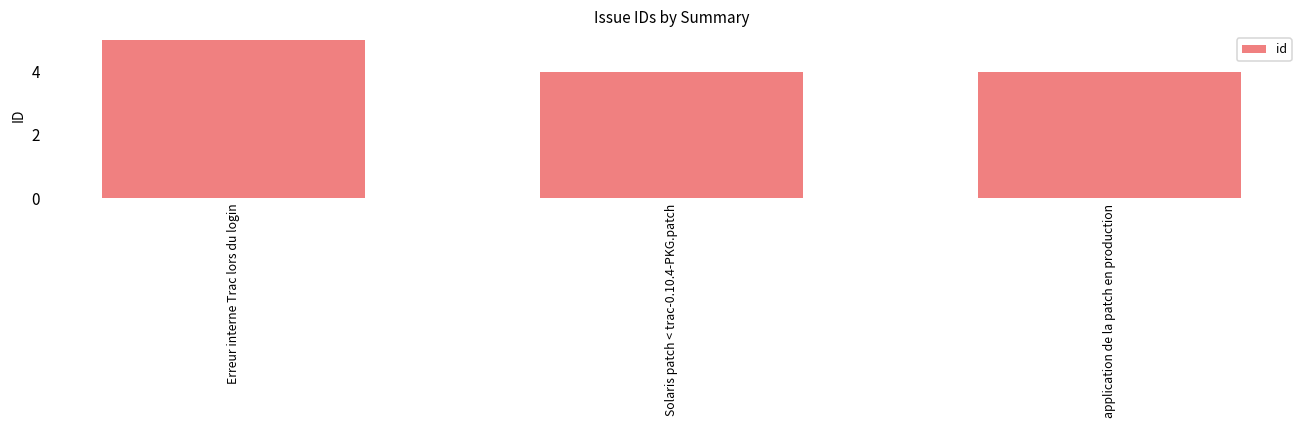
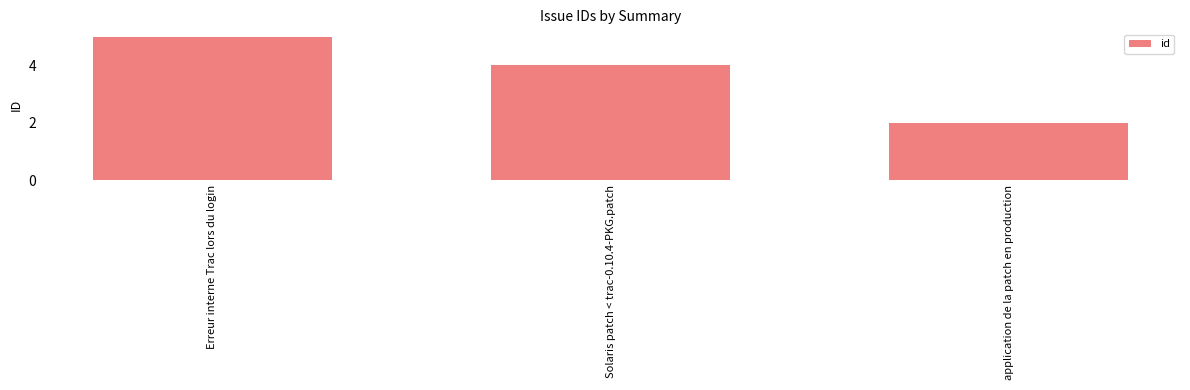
  {
    "Erreur interne Trac lors du login": 5,
    "Solaris patch < trac-0.10.4-PKG.patch": 4,
-   "application de la patch en production": 4
+   "application de la patch en production": 2
  }
